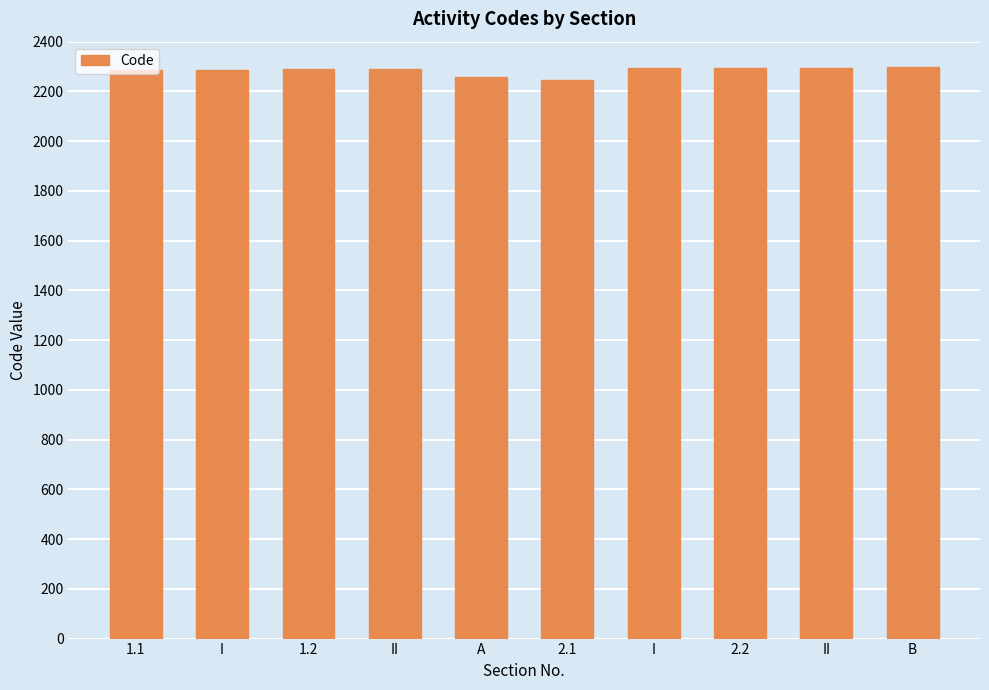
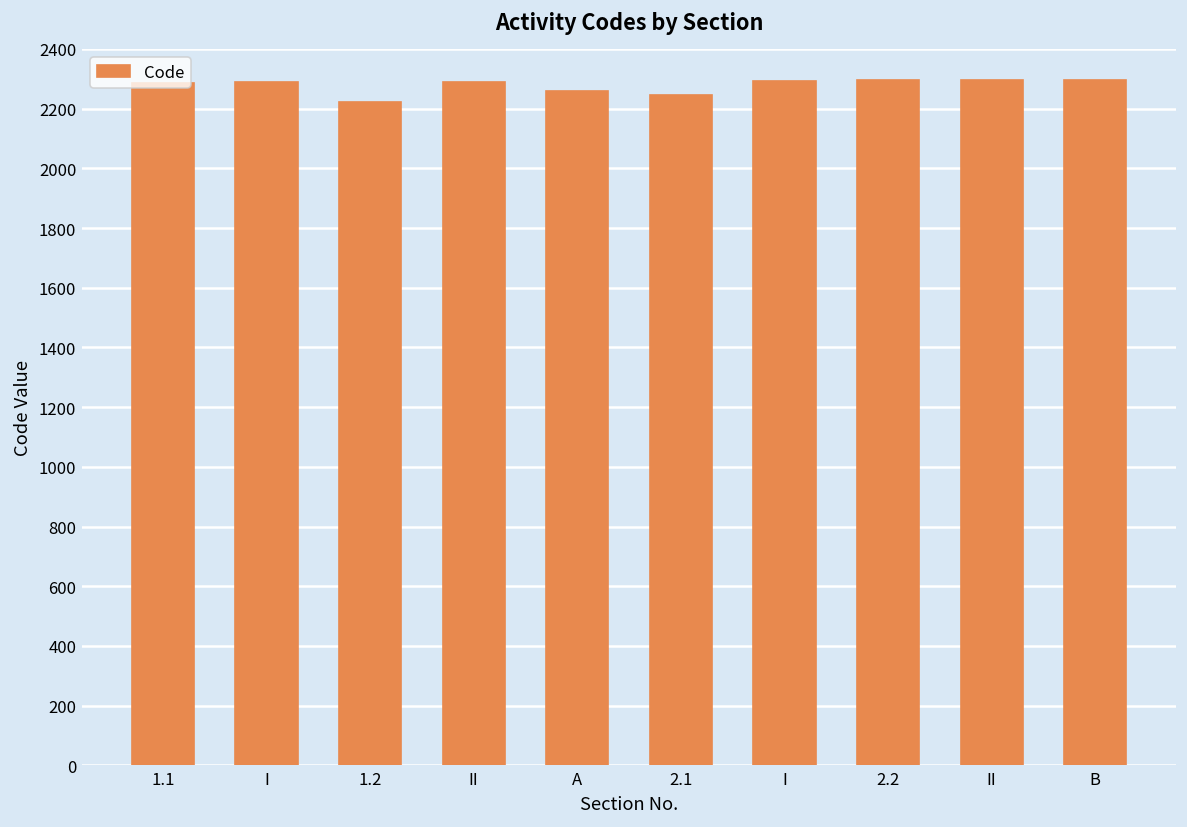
  {
-   "1.2": 2290,
+   "1.2": 2220,
    "A": 2260,
    "2.1": 2250,
    "2.2": 2300,
    "B": 2300
  }
